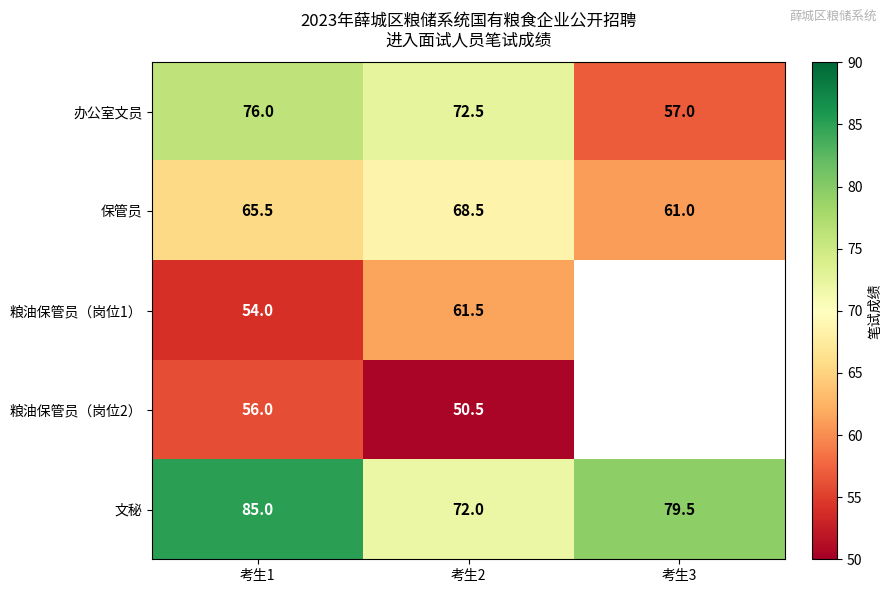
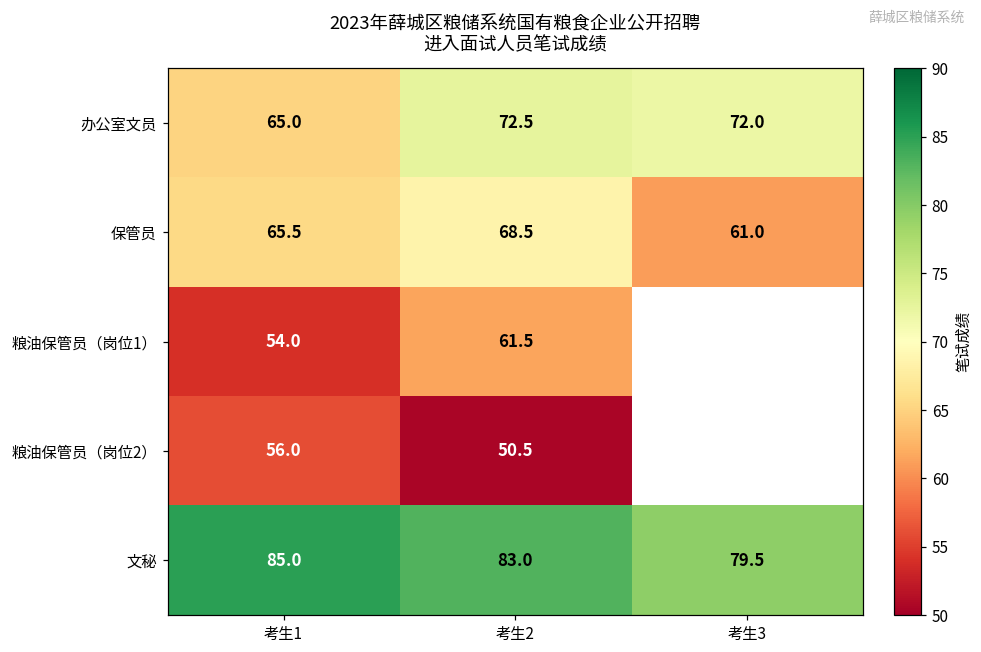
  {
    "办公室文员": {
-     "考生1": 76.0,
+     "考生1": 65.0,
      "考生2": 72.5,
-     "考生3": 57.0
+     "考生3": 72.0
    },
    "保管员": {
      "考生1": 65.5,
      "考生2": 68.5,
      "考生3": 61.0
    },
    "粮油保管员（岗位1）": {
      "考生1": 54.0,
      "考生2": 61.5
    },
    "粮油保管员（岗位2）": {
      "考生1": 56.0,
      "考生2": 50.5
    },
    "文秘": {
      "考生1": 85.0,
-     "考生2": 72.0,
+     "考生2": 83.0,
      "考生3": 79.5
    }
  }
